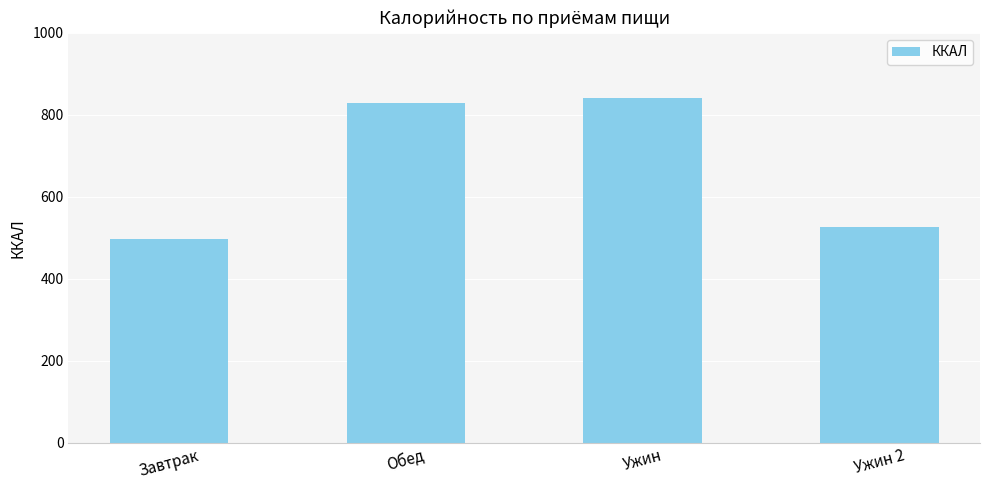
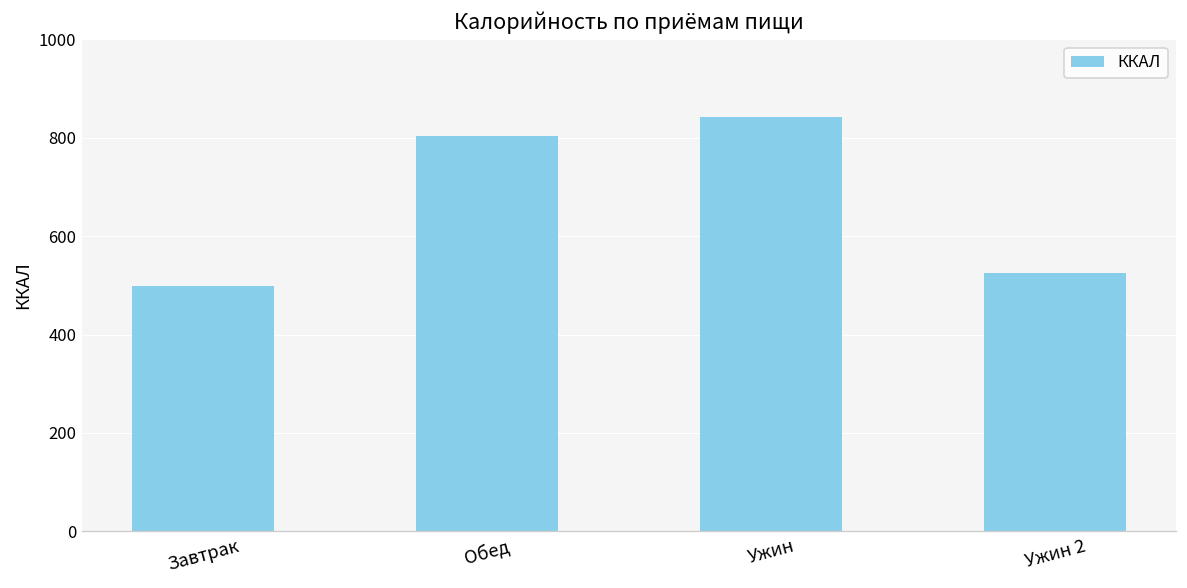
  {
    "Завтрак": 500,
-   "Обед": 830,
+   "Обед": 800,
    "Ужин": 840,
    "Ужин 2": 530
  }
